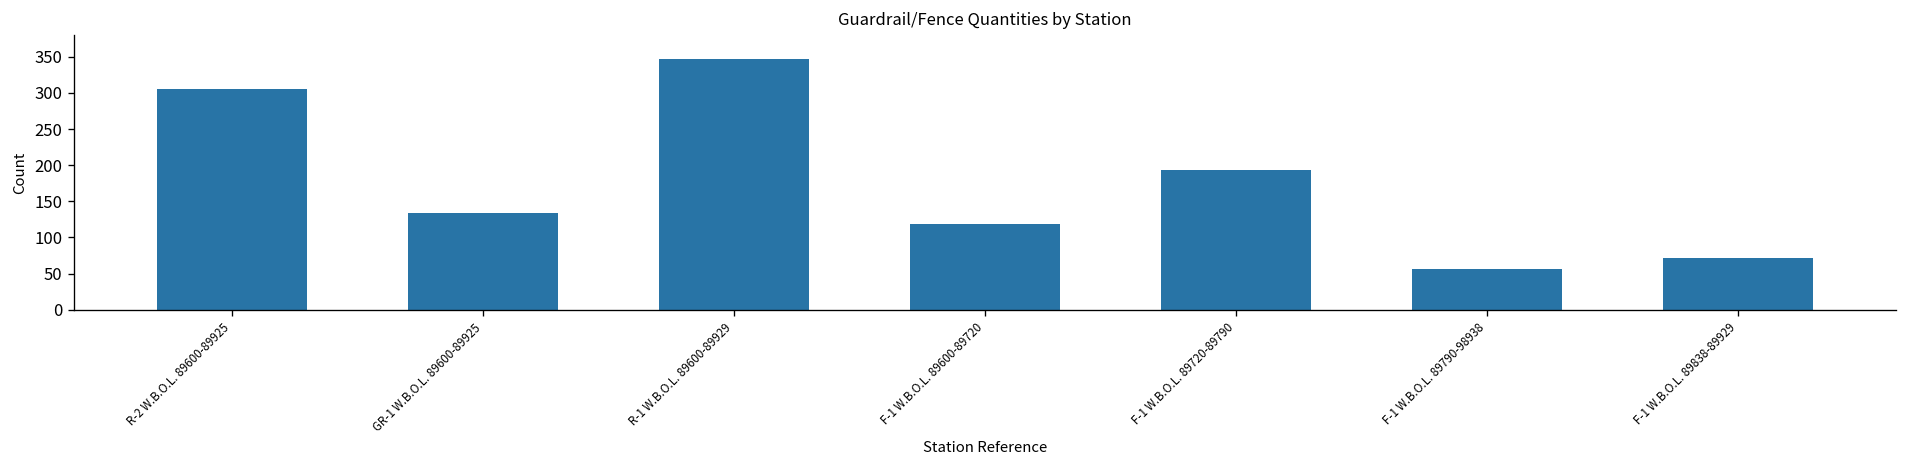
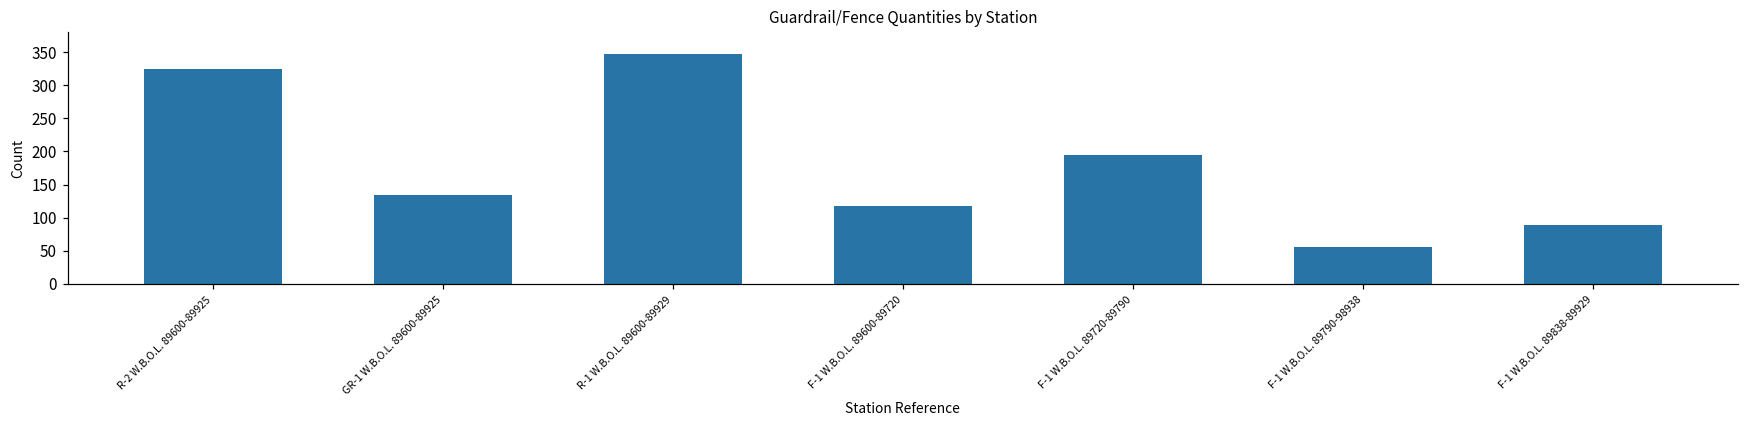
  {
-   "R-2 W.B.O.L. 89600-89925": 310,
+   "R-2 W.B.O.L. 89600-89925": 330,
    "GR-1 W.B.O.L. 89600-89925": 130,
    "R-1 W.B.O.L. 89600-89929": 350,
    "F-1 W.B.O.L. 89600-89720": 120,
    "F-1 W.B.O.L. 89720-89790": 190,
    "F-1 W.B.O.L. 89790-98938": 60,
-   "F-1 W.B.O.L. 89838-89929": 70
+   "F-1 W.B.O.L. 89838-89929": 90
  }
